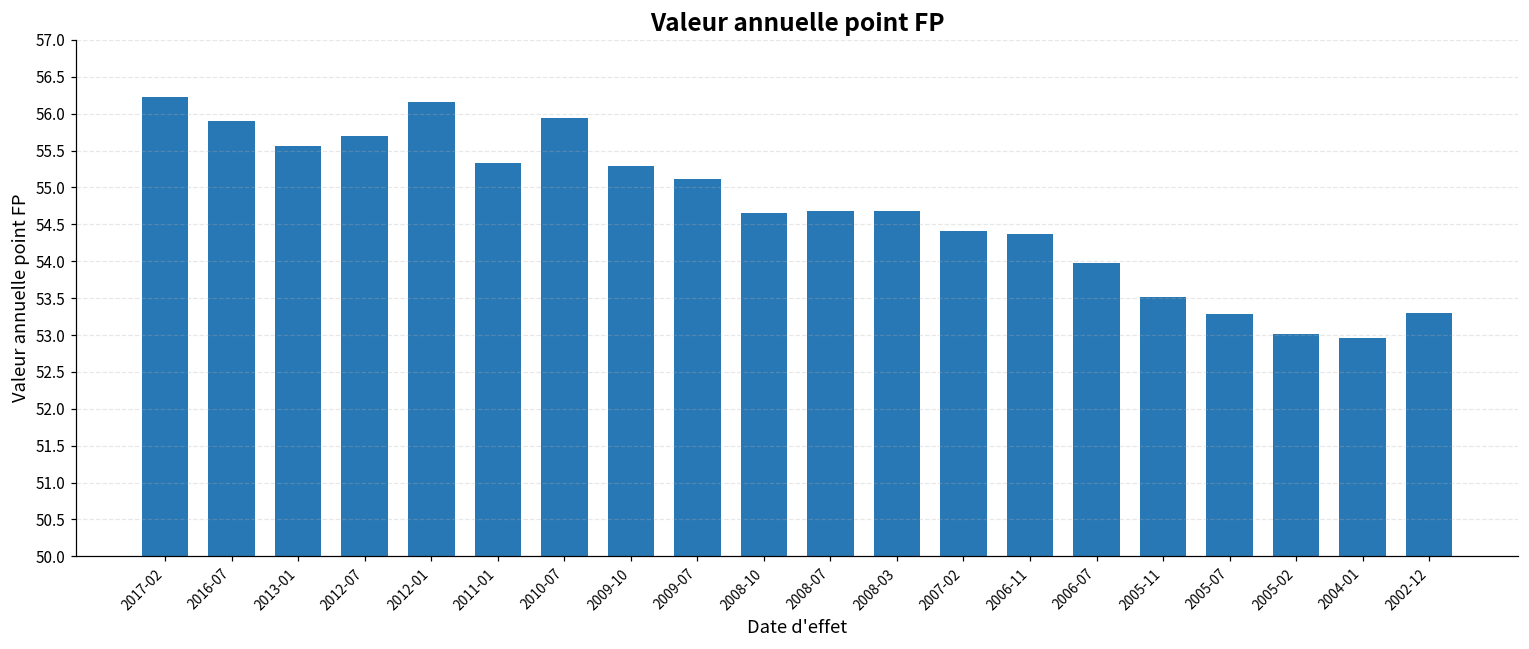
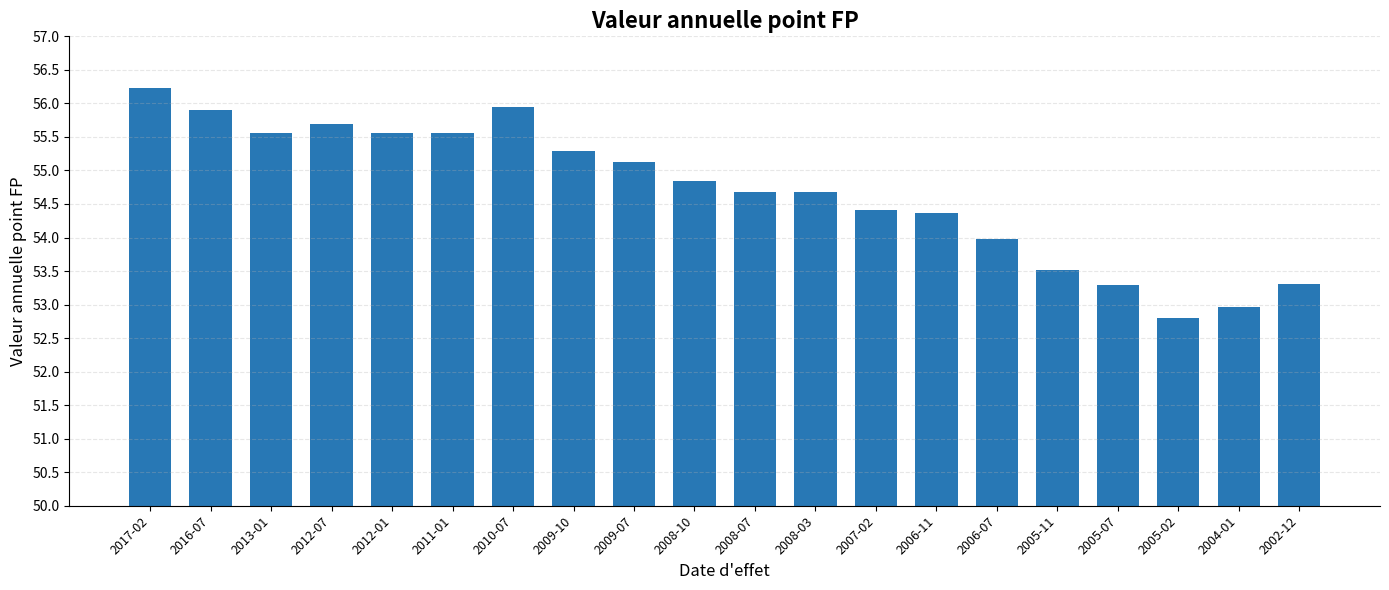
  {
    "2017-02": 56.2,
    "2016-07": 55.9,
    "2013-01": 55.6,
    "2012-07": 55.7,
-   "2012-01": 56.2,
-   "2011-01": 55.3,
+   "2012-01": 55.6,
+   "2011-01": 55.6,
    "2010-07": 55.9,
    "2009-10": 55.3,
    "2009-07": 55.1,
-   "2008-10": 54.7,
+   "2008-10": 54.8,
    "2008-07": 54.7,
    "2008-03": 54.7,
    "2007-02": 54.4,
    "2006-11": 54.4,
    "2006-07": 54.0,
    "2005-11": 53.5,
    "2005-07": 53.3,
-   "2005-02": 53.0,
+   "2005-02": 52.8,
    "2004-01": 53.0,
    "2002-12": 53.3
  }
